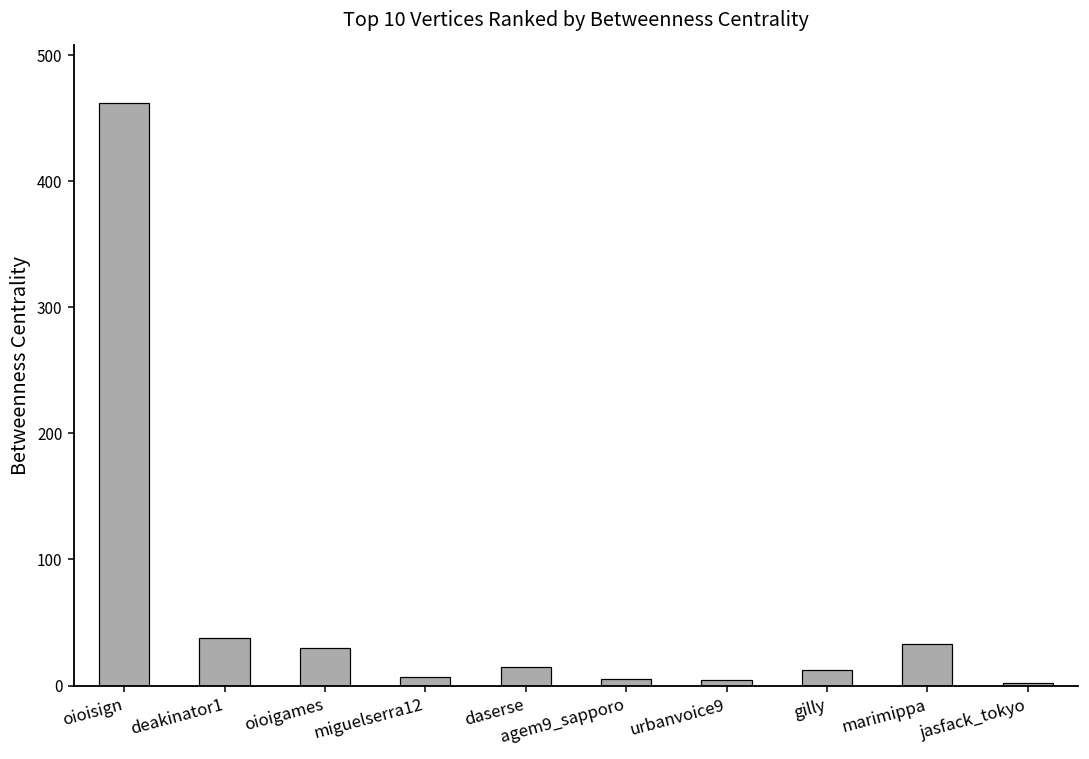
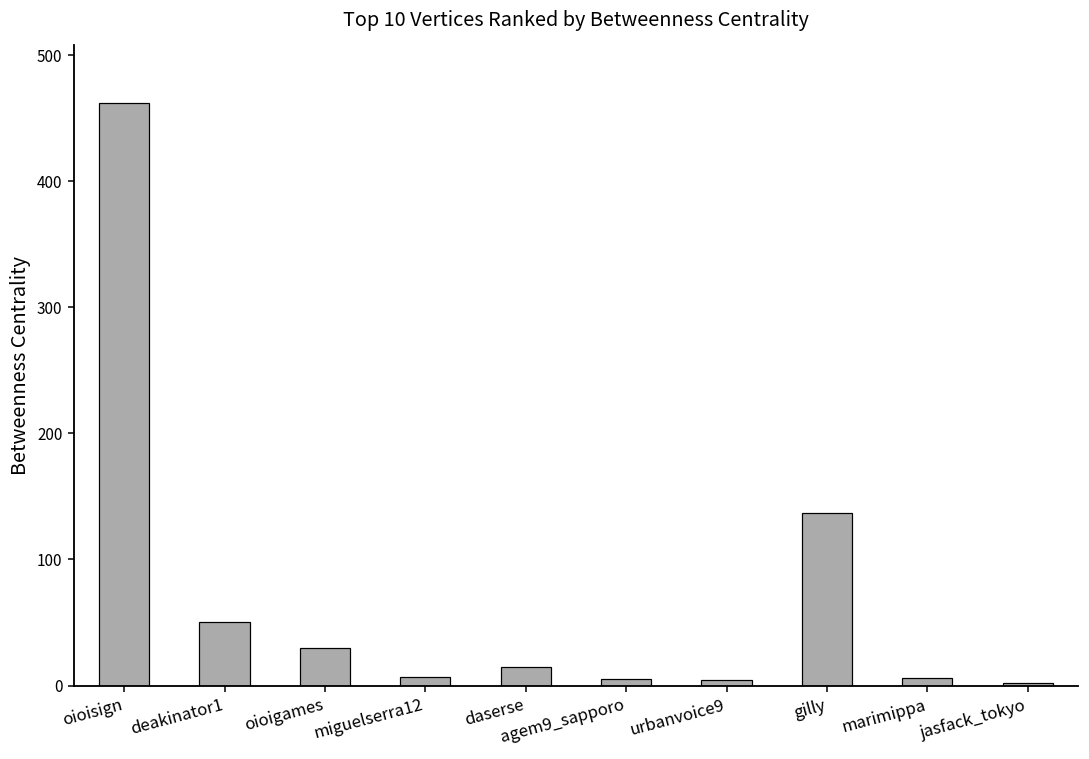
  {
    "oioisign": 462,
-   "deakinator1": 38,
+   "deakinator1": 50,
    "oioigames": 30,
    "miguelserra12": 7,
    "daserse": 15,
    "agem9_sapporo": 5,
    "urbanvoice9": 4,
-   "gilly": 12,
-   "marimippa": 33
+   "gilly": 137,
+   "marimippa": 6
  }
